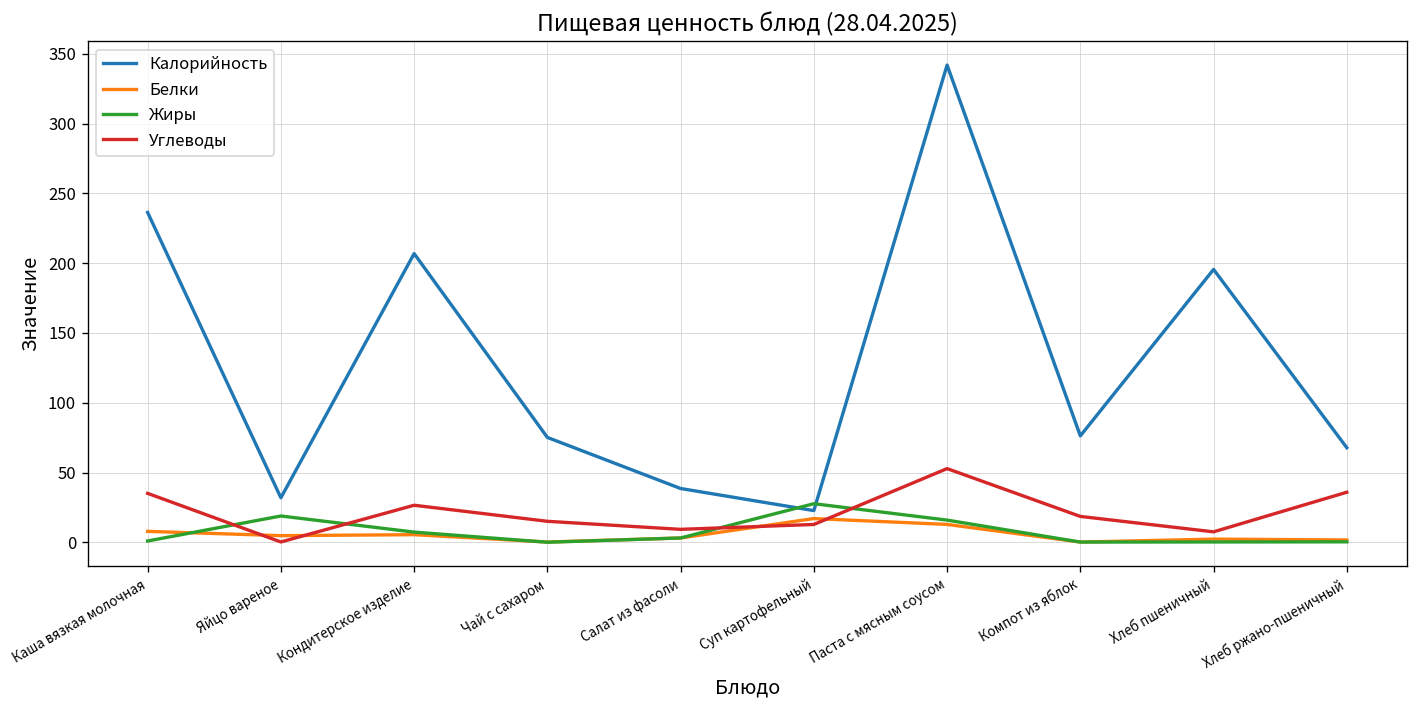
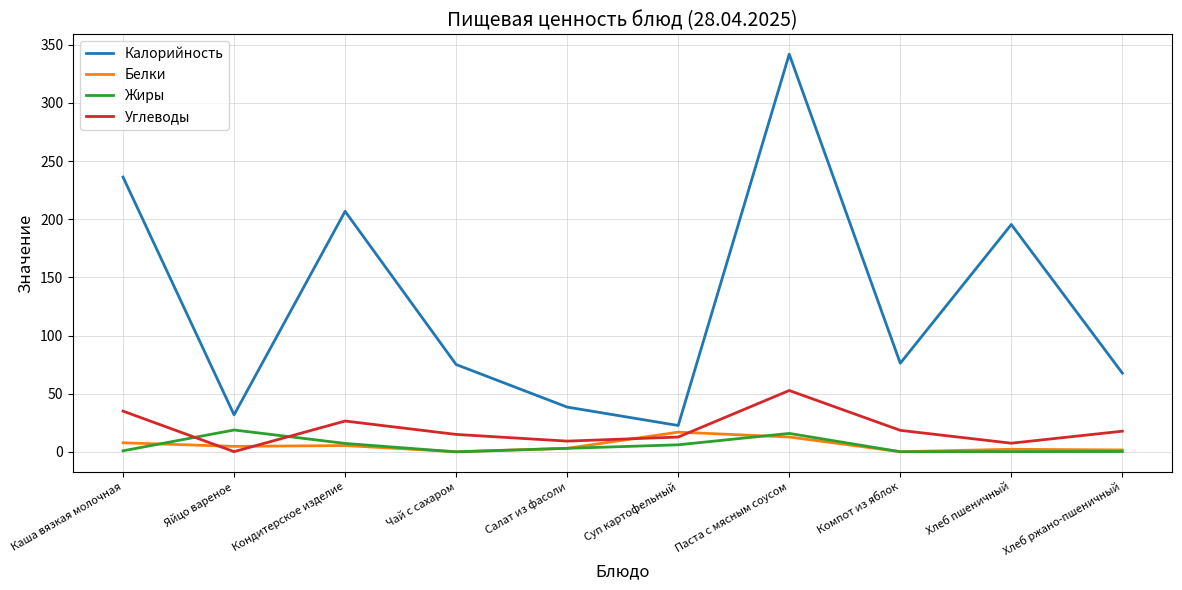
  {
    "Калорийность": {
      "Каша вязкая молочная": 236,
      "Яйцо вареное": 32,
      "Кондитерское изделие": 207,
      "Чай с сахаром": 75,
      "Салат из фасоли": 39,
      "Суп картофельный": 23,
      "Паста с мясным соусом": 342,
      "Компот из яблок": 76,
      "Хлеб пшеничный": 196,
      "Хлеб ржано-пшеничный": 68
    },
    "Белки": {
      "Каша вязкая молочная": 8,
      "Яйцо вареное": 5,
      "Суп картофельный": 17,
      "Паста с мясным соусом": 13
    },
    "Жиры": {
      "Каша вязкая молочная": 1,
      "Яйцо вареное": 19,
-     "Суп картофельный": 28,
+     "Суп картофельный": 6,
      "Паста с мясным соусом": 16
    },
    "Углеводы": {
      "Каша вязкая молочная": 35,
      "Яйцо вареное": 0,
      "Кондитерское изделие": 27,
      "Чай с сахаром": 15,
      "Салат из фасоли": 9,
      "Суп картофельный": 13,
      "Паста с мясным соусом": 53,
      "Компот из яблок": 19,
      "Хлеб пшеничный": 7,
-     "Хлеб ржано-пшеничный": 36
+     "Хлеб ржано-пшеничный": 18
    }
  }
